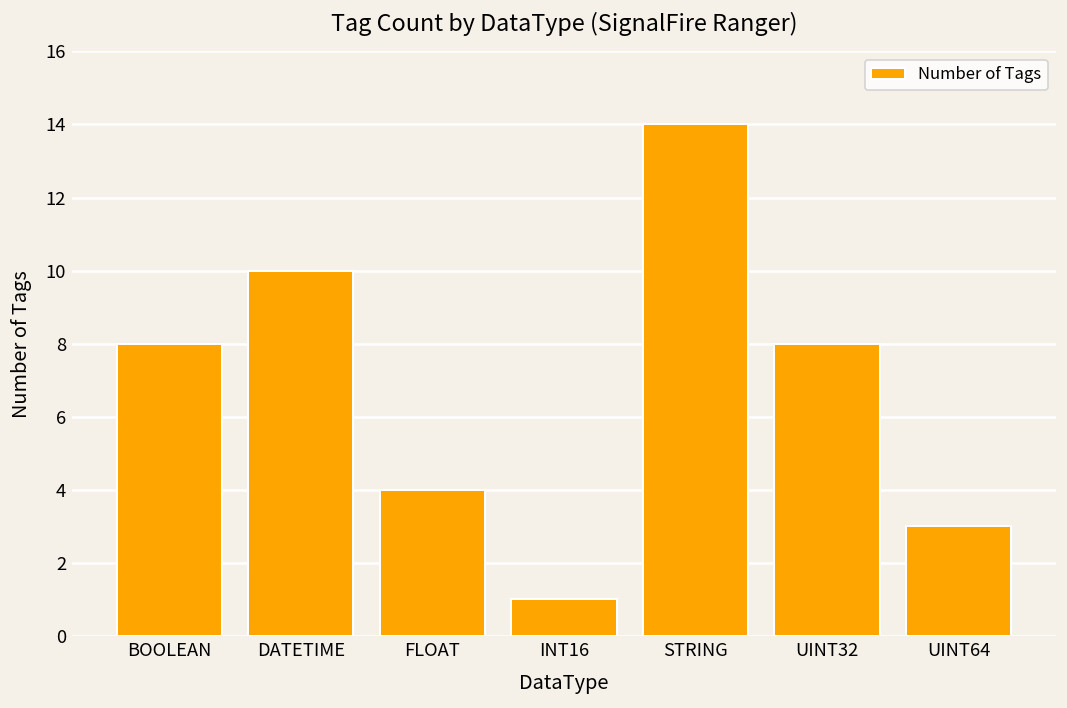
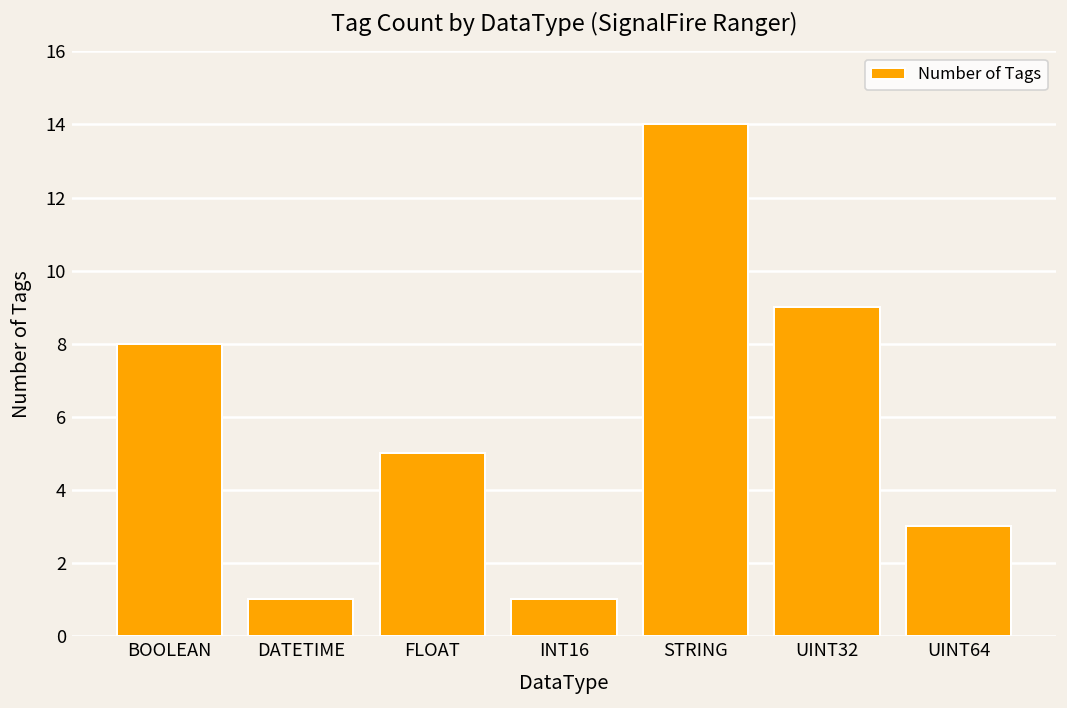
  {
    "BOOLEAN": 8,
-   "DATETIME": 10,
-   "FLOAT": 4,
+   "DATETIME": 1,
+   "FLOAT": 5,
    "INT16": 1,
    "STRING": 14,
-   "UINT32": 8,
+   "UINT32": 9,
    "UINT64": 3
  }
